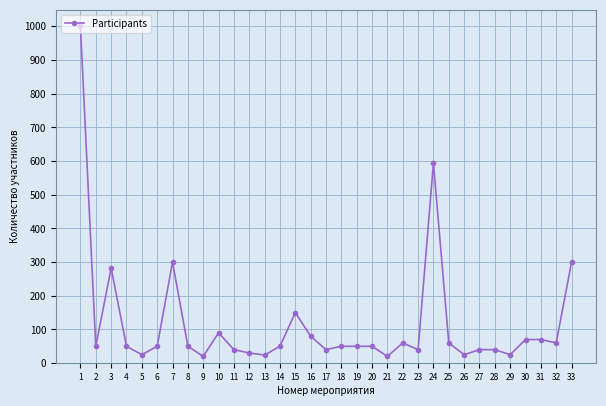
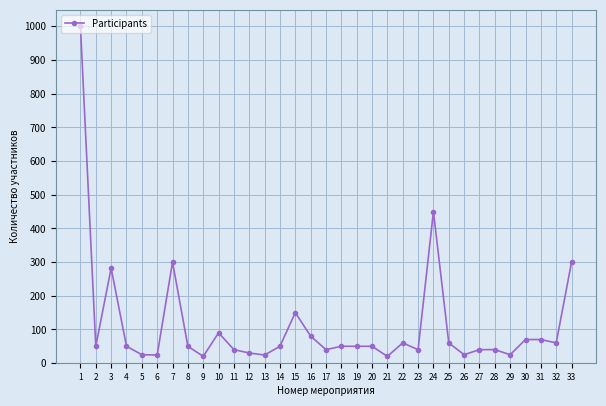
  {
    "2": 50,
    "3": 280,
    "4": 50,
    "5": 30,
-   "6": 50,
+   "6": 20,
    "7": 300,
    "8": 50,
    "9": 20,
    "10": 90,
    "11": 40,
    "12": 30,
    "13": 20,
    "14": 50,
    "15": 150,
    "16": 80,
    "17": 40,
    "18": 50,
    "19": 50,
    "20": 50,
    "21": 20,
    "22": 60,
    "23": 40,
-   "24": 590,
+   "24": 450,
    "25": 60,
    "26": 30,
    "27": 40,
    "28": 40,
    "29": 30,
    "30": 70,
    "31": 70,
    "32": 60,
    "33": 300
  }
